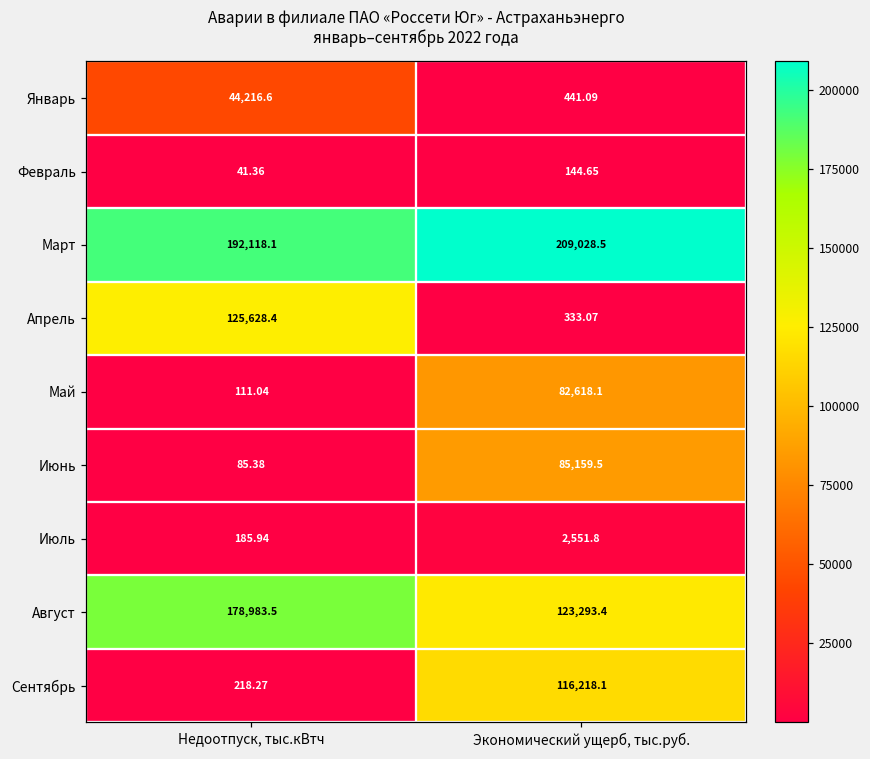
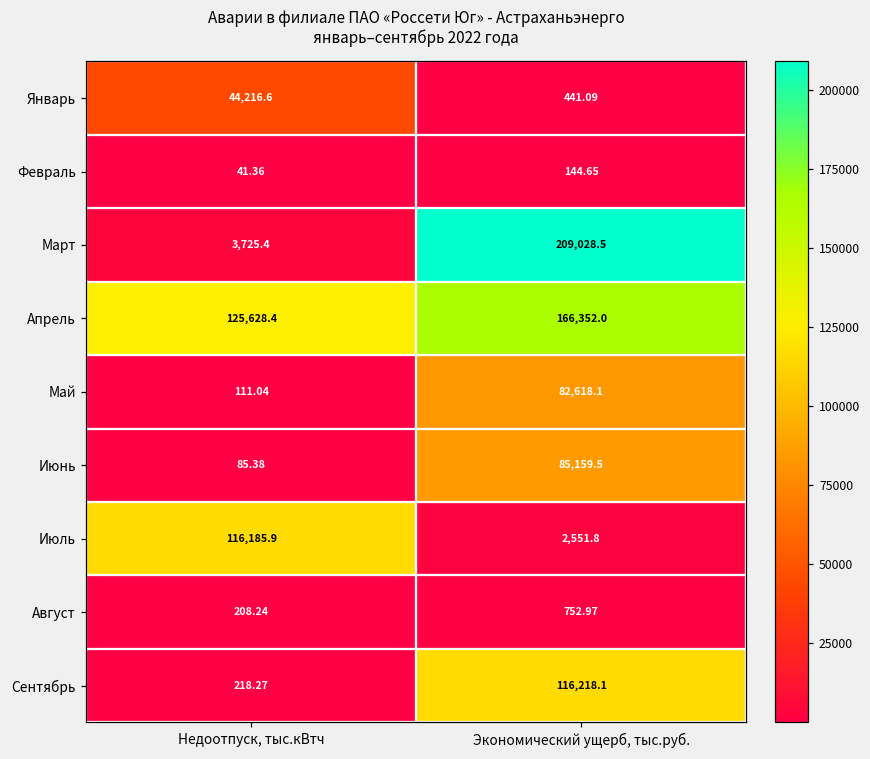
  {
    "Январь": {
      "Недоотпуск, тыс.кВтч": "44,216.6",
      "Экономический ущерб, тыс.руб.": "441.09"
    },
    "Февраль": {
      "Недоотпуск, тыс.кВтч": "41.36",
      "Экономический ущерб, тыс.руб.": "144.65"
    },
    "Март": {
-     "Недоотпуск, тыс.кВтч": "192,118.1",
+     "Недоотпуск, тыс.кВтч": "3,725.4",
      "Экономический ущерб, тыс.руб.": "209,028.5"
    },
    "Апрель": {
      "Недоотпуск, тыс.кВтч": "125,628.4",
-     "Экономический ущерб, тыс.руб.": "333.07"
+     "Экономический ущерб, тыс.руб.": "166,352.0"
    },
    "Май": {
      "Недоотпуск, тыс.кВтч": "111.04",
      "Экономический ущерб, тыс.руб.": "82,618.1"
    },
    "Июнь": {
      "Недоотпуск, тыс.кВтч": "85.38",
      "Экономический ущерб, тыс.руб.": "85,159.5"
    },
    "Июль": {
-     "Недоотпуск, тыс.кВтч": "185.94",
+     "Недоотпуск, тыс.кВтч": "116,185.9",
      "Экономический ущерб, тыс.руб.": "2,551.8"
    },
    "Август": {
-     "Недоотпуск, тыс.кВтч": "178,983.5",
-     "Экономический ущерб, тыс.руб.": "123,293.4"
+     "Недоотпуск, тыс.кВтч": "208.24",
+     "Экономический ущерб, тыс.руб.": "752.97"
    },
    "Сентябрь": {
      "Недоотпуск, тыс.кВтч": "218.27",
      "Экономический ущерб, тыс.руб.": "116,218.1"
    }
  }
